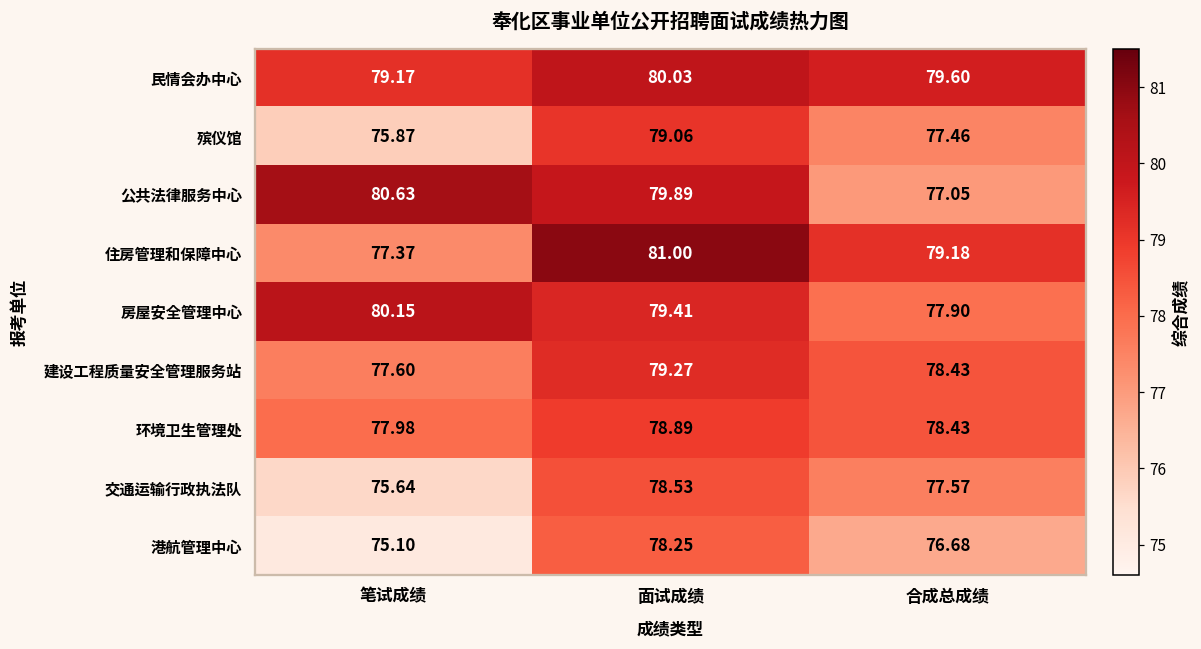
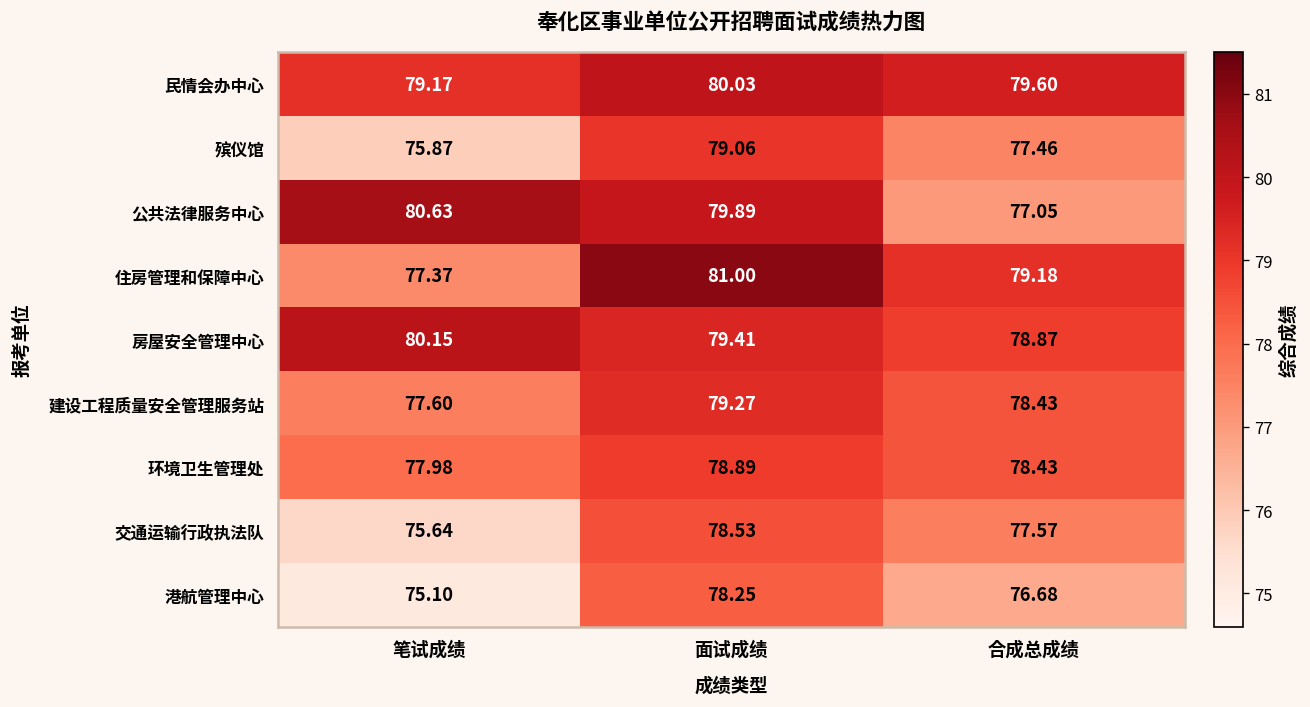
  {
    "民情会办中心": {
      "笔试成绩": 79.17,
      "面试成绩": 80.03,
      "合成总成绩": 79.60
    },
    "殡仪馆": {
      "笔试成绩": 75.87,
      "面试成绩": 79.06,
      "合成总成绩": 77.46
    },
    "公共法律服务中心": {
      "笔试成绩": 80.63,
      "面试成绩": 79.89,
      "合成总成绩": 77.05
    },
    "住房管理和保障中心": {
      "笔试成绩": 77.37,
      "面试成绩": 81.00,
      "合成总成绩": 79.18
    },
    "房屋安全管理中心": {
      "笔试成绩": 80.15,
      "面试成绩": 79.41,
-     "合成总成绩": 77.90
+     "合成总成绩": 78.87
    },
    "建设工程质量安全管理服务站": {
      "笔试成绩": 77.60,
      "面试成绩": 79.27,
      "合成总成绩": 78.43
    },
    "环境卫生管理处": {
      "笔试成绩": 77.98,
      "面试成绩": 78.89,
      "合成总成绩": 78.43
    },
    "交通运输行政执法队": {
      "笔试成绩": 75.64,
      "面试成绩": 78.53,
      "合成总成绩": 77.57
    },
    "港航管理中心": {
      "笔试成绩": 75.10,
      "面试成绩": 78.25,
      "合成总成绩": 76.68
    }
  }
